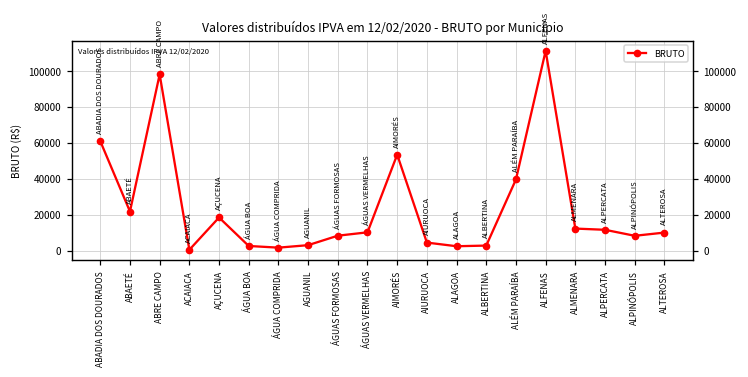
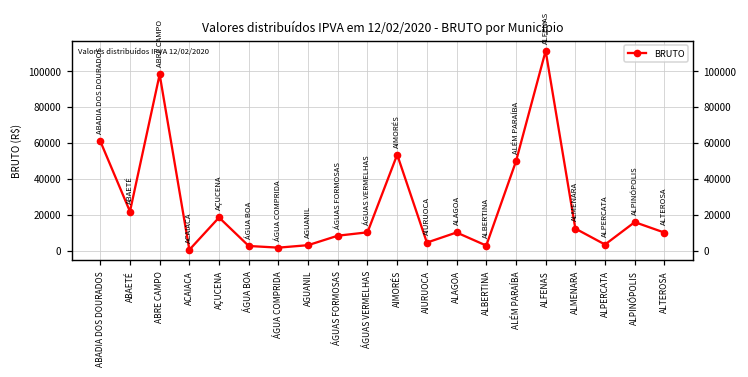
  {
    "ABADIA DOS DOURADOS": 61000,
    "ABAETÉ": 22000,
    "ACAIACA": 1000,
    "AÇUCENA": 18000,
    "ÁGUA BOA": 3000,
    "ÁGUA COMPRIDA": 2000,
    "AGUANIL": 3000,
    "ÁGUAS FORMOSAS": 8000,
    "ÁGUAS VERMELHAS": 10000,
    "AIMORÉS": 53000,
    "AIURUOCA": 5000,
-   "ALAGOA": 3000,
+   "ALAGOA": 10000,
    "ALBERTINA": 3000,
-   "ALÉM PARAÍBA": 40000,
+   "ALÉM PARAÍBA": 50000,
    "ALFENAS": 111000,
    "ALMENARA": 12000,
-   "ALPERCATA": 12000,
-   "ALPINÓPOLIS": 8000,
+   "ALPERCATA": 3000,
+   "ALPINÓPOLIS": 16000,
    "ALTEROSA": 10000
  }
